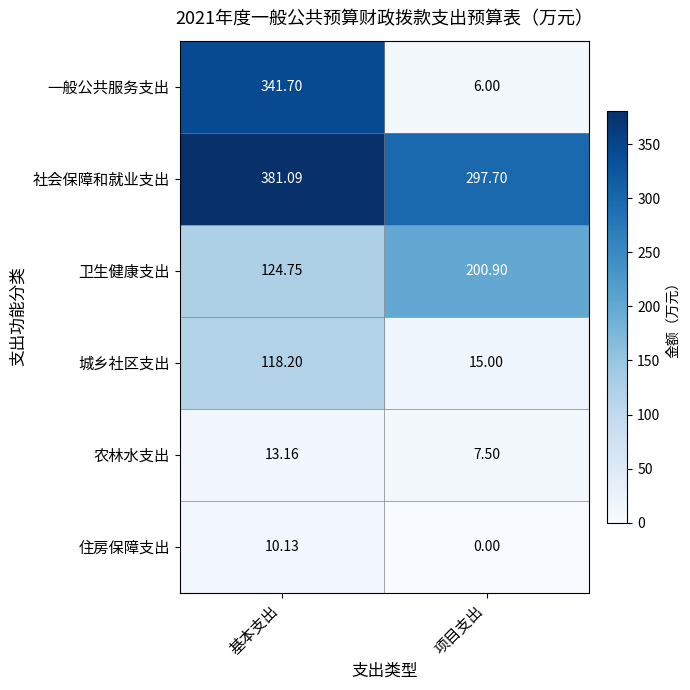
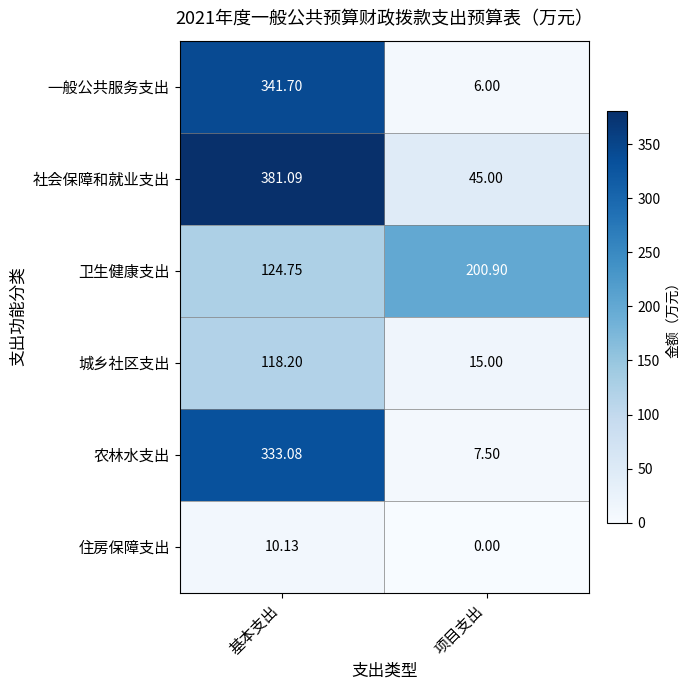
  {
    "一般公共服务支出": {
      "基本支出": 341.70,
      "项目支出": 6.00
    },
    "社会保障和就业支出": {
      "基本支出": 381.09,
-     "项目支出": 297.70
+     "项目支出": 45.00
    },
    "卫生健康支出": {
      "基本支出": 124.75,
      "项目支出": 200.90
    },
    "城乡社区支出": {
      "基本支出": 118.20,
      "项目支出": 15.00
    },
    "农林水支出": {
-     "基本支出": 13.16,
+     "基本支出": 333.08,
      "项目支出": 7.50
    },
    "住房保障支出": {
      "基本支出": 10.13,
      "项目支出": 0.00
    }
  }
